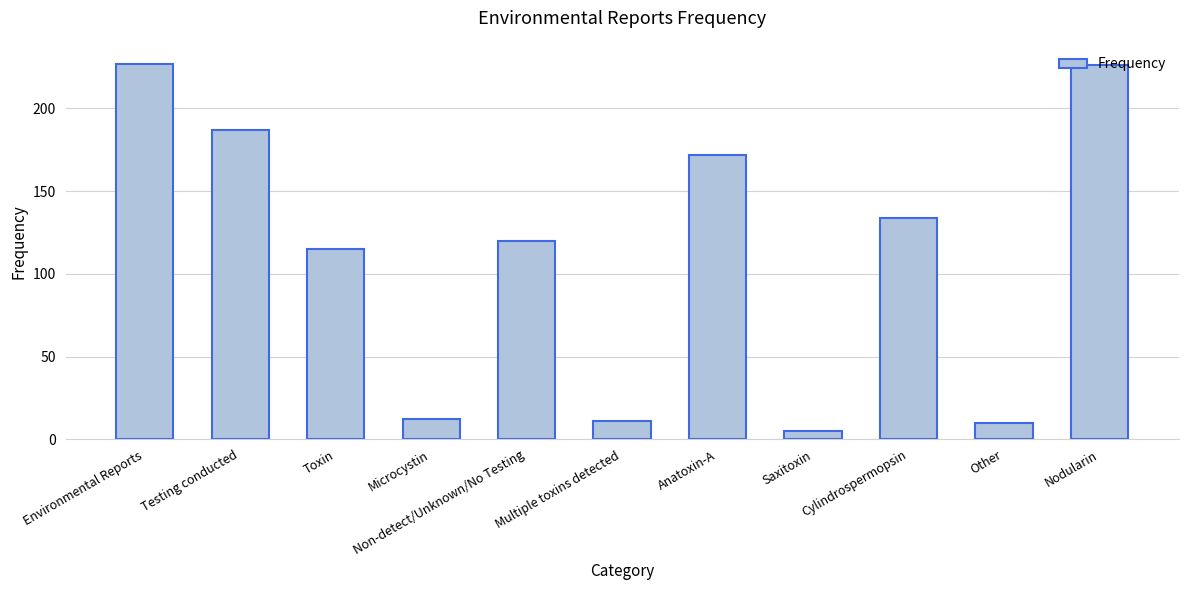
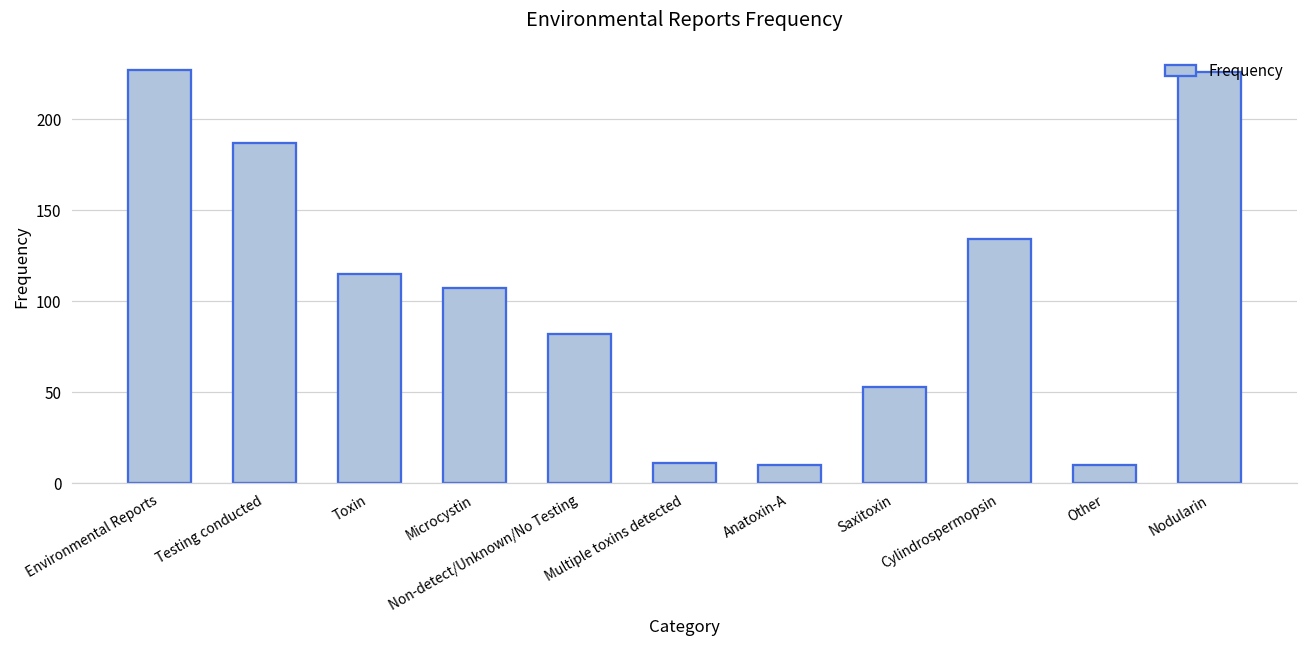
  {
    "Environmental Reports": 227,
    "Testing conducted": 187,
    "Toxin": 115,
-   "Microcystin": 12,
-   "Non-detect/Unknown/No Testing": 120,
+   "Microcystin": 107,
+   "Non-detect/Unknown/No Testing": 82,
    "Multiple toxins detected": 11,
-   "Anatoxin-A": 172,
-   "Saxitoxin": 5,
+   "Anatoxin-A": 10,
+   "Saxitoxin": 53,
    "Cylindrospermopsin": 134,
    "Other": 10,
    "Nodularin": 226
  }
